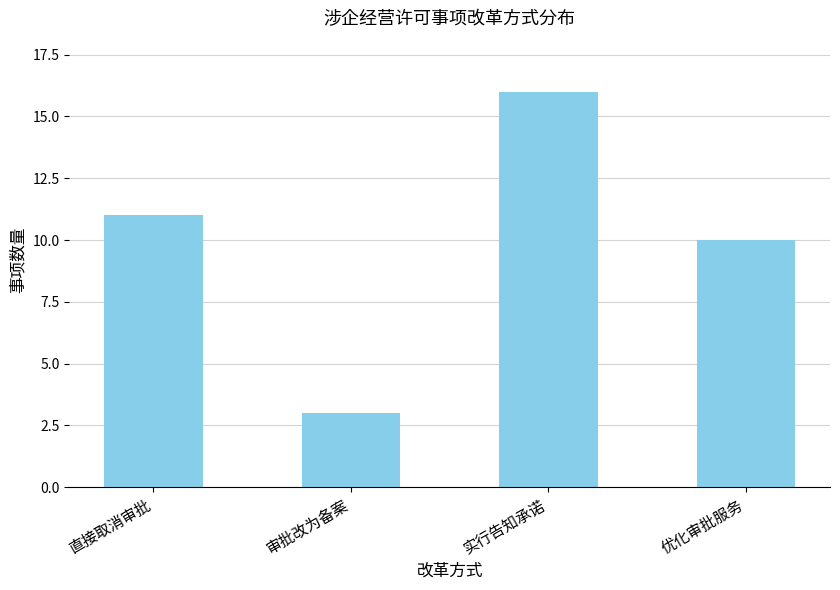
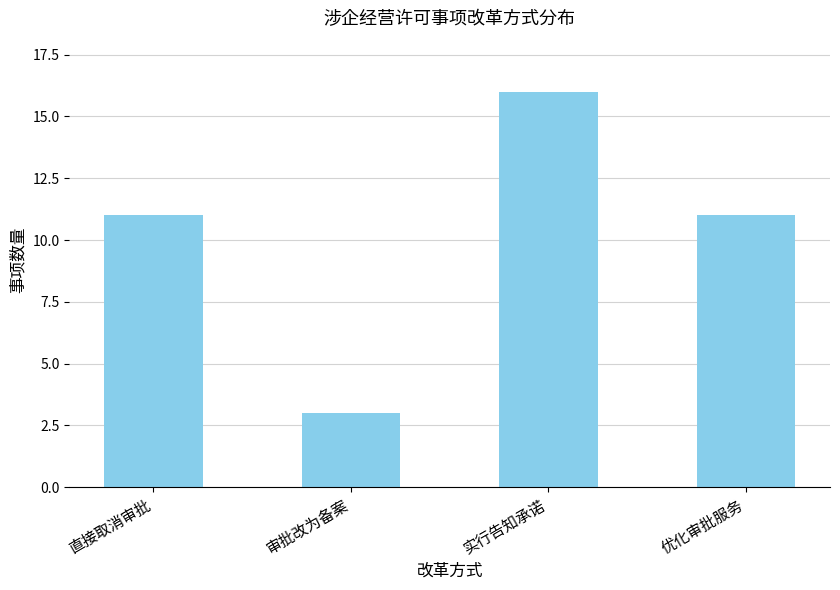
  {
    "直接取消审批": 11,
    "审批改为备案": 3,
    "实行告知承诺": 16,
-   "优化审批服务": 10
+   "优化审批服务": 11
  }
